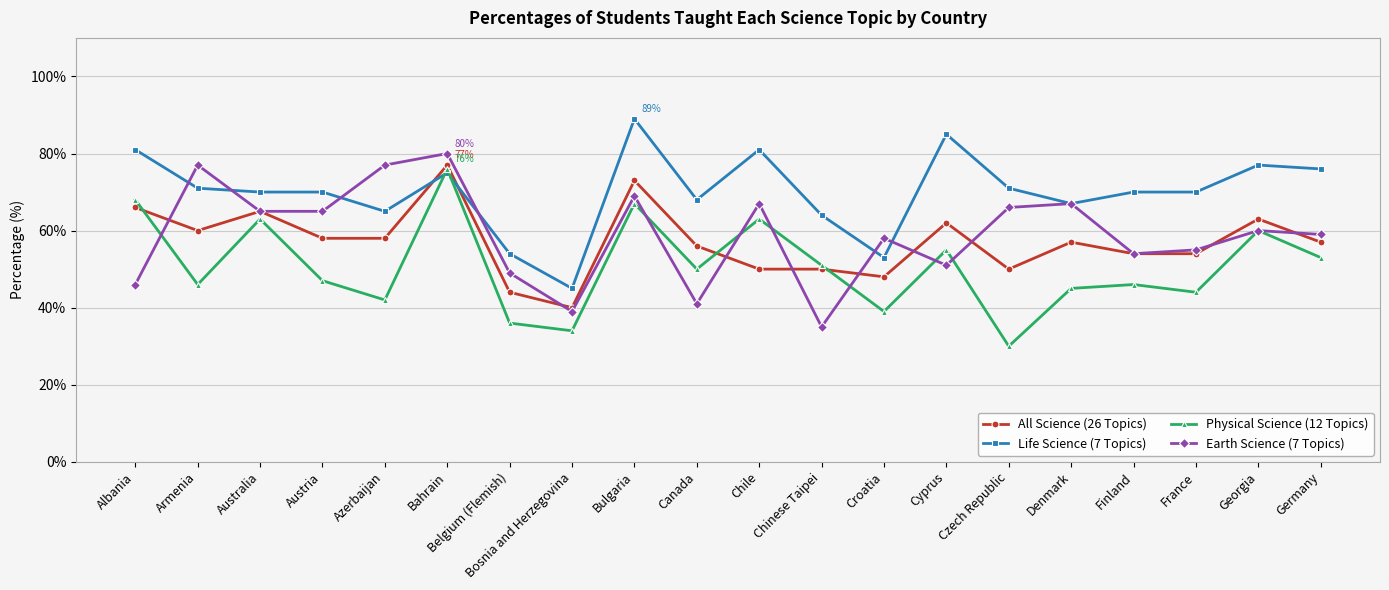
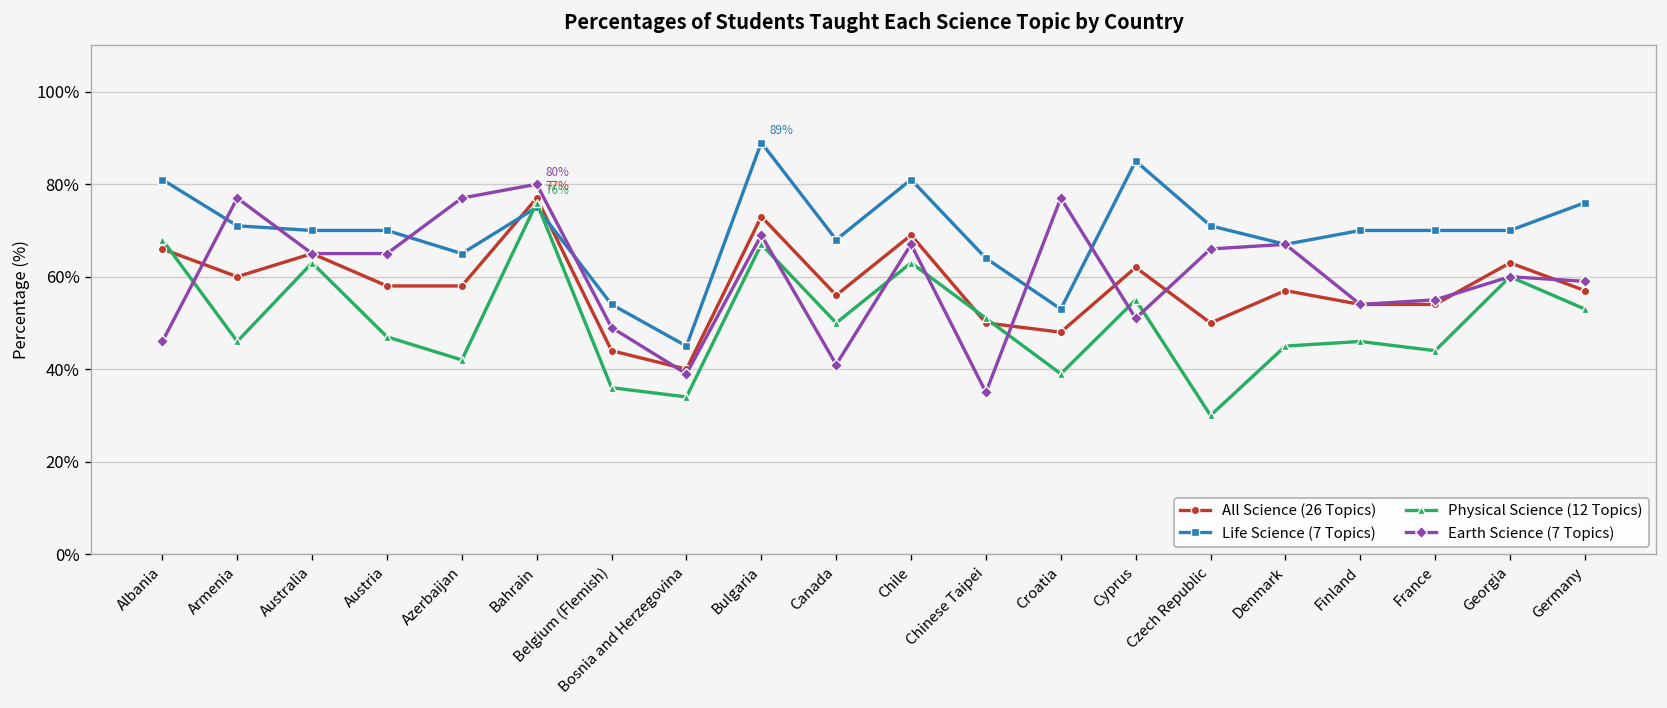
  {
    "All Science (26 Topics)": {
      "Albania": "66%",
      "Armenia": "60%",
      "Austria": "58%",
      "Azerbaijan": "58%",
      "Belgium (Flemish)": "44%",
      "Bosnia and Herzegovina": "40%",
      "Bulgaria": "73%",
      "Canada": "56%",
-     "Chile": "50%",
+     "Chile": "69%",
      "Chinese Taipei": "50%",
      "Croatia": "48%",
      "Cyprus": "62%",
      "Czech Republic": "50%",
      "Denmark": "57%",
      "France": "54%",
      "Georgia": "63%",
      "Germany": "57%"
    },
    "Life Science (7 Topics)": {
      "Albania": "81%",
      "Armenia": "71%",
      "Australia": "70%",
      "Austria": "70%",
      "Azerbaijan": "65%",
      "Bahrain": "75%",
      "Belgium (Flemish)": "54%",
      "Bosnia and Herzegovina": "45%",
      "Canada": "68%",
      "Chile": "81%",
      "Chinese Taipei": "64%",
      "Croatia": "53%",
      "Cyprus": "85%",
      "Czech Republic": "71%",
      "Finland": "70%",
      "France": "70%",
-     "Georgia": "77%",
+     "Georgia": "70%",
      "Germany": "76%"
    },
    "Physical Science (12 Topics)": {
      "Albania": "68%",
      "Armenia": "46%",
      "Australia": "63%",
      "Austria": "47%",
      "Azerbaijan": "42%",
      "Belgium (Flemish)": "36%",
      "Bosnia and Herzegovina": "34%",
      "Bulgaria": "67%",
      "Canada": "50%",
      "Chile": "63%",
      "Chinese Taipei": "51%",
      "Croatia": "39%",
      "Cyprus": "55%",
      "Czech Republic": "30%",
      "Denmark": "45%",
      "Finland": "46%",
      "France": "44%",
      "Germany": "53%"
    },
    "Earth Science (7 Topics)": {
      "Albania": "46%",
      "Armenia": "77%",
      "Austria": "65%",
      "Azerbaijan": "77%",
      "Belgium (Flemish)": "49%",
      "Bosnia and Herzegovina": "39%",
      "Bulgaria": "69%",
      "Canada": "41%",
      "Chile": "67%",
      "Chinese Taipei": "35%",
-     "Croatia": "58%",
+     "Croatia": "77%",
      "Cyprus": "51%",
      "Czech Republic": "66%",
      "France": "55%",
      "Germany": "59%"
    }
  }
